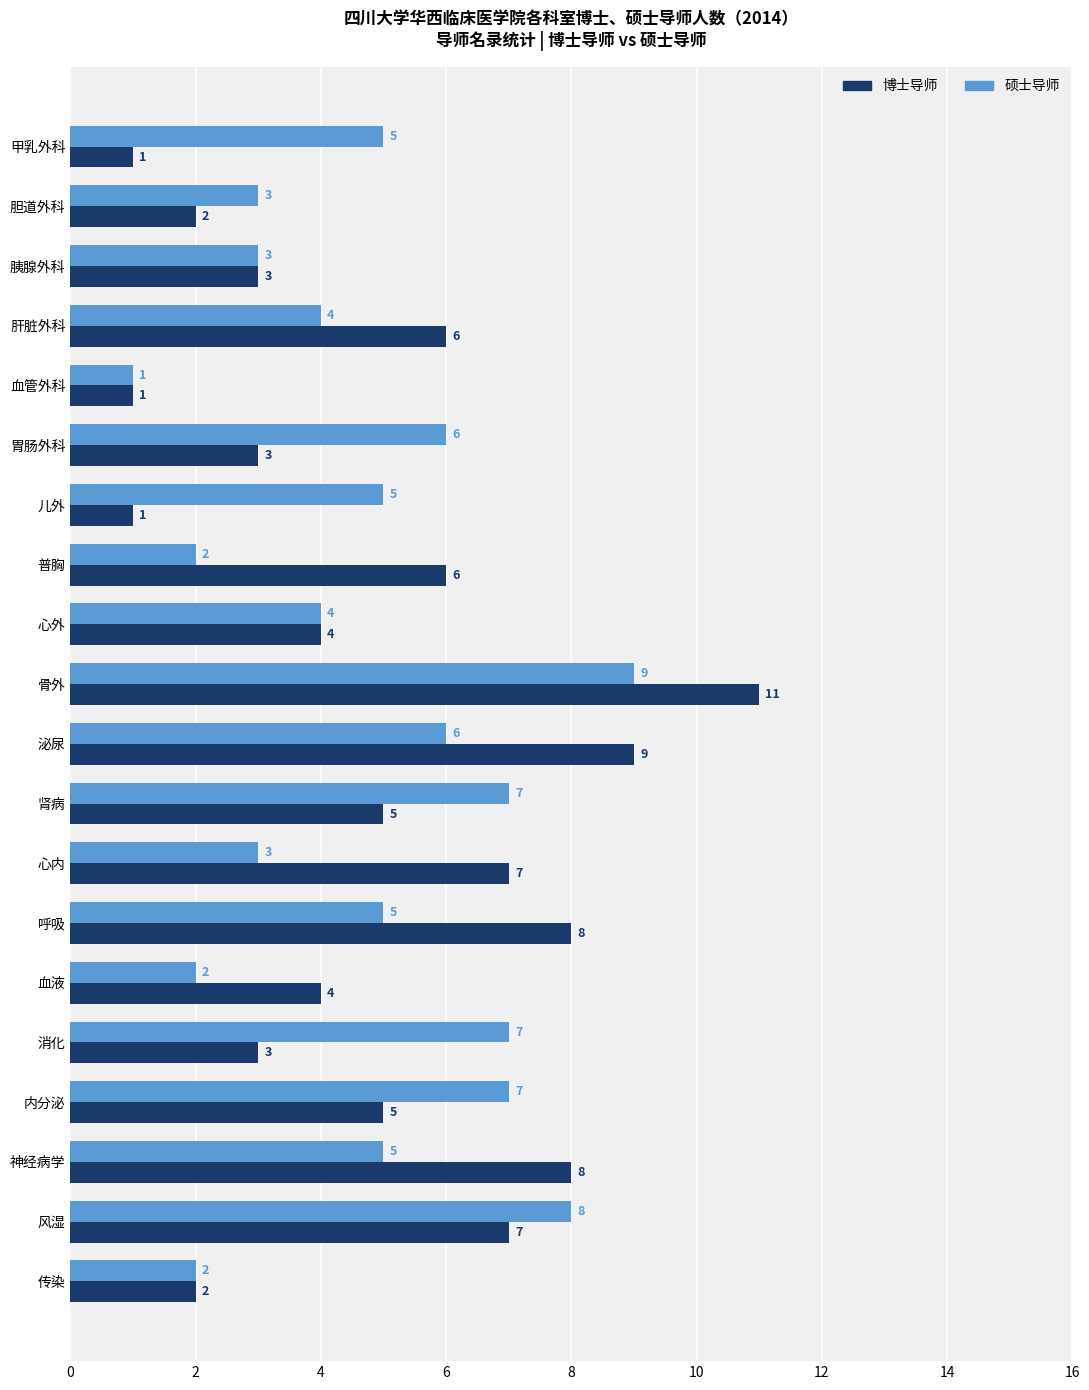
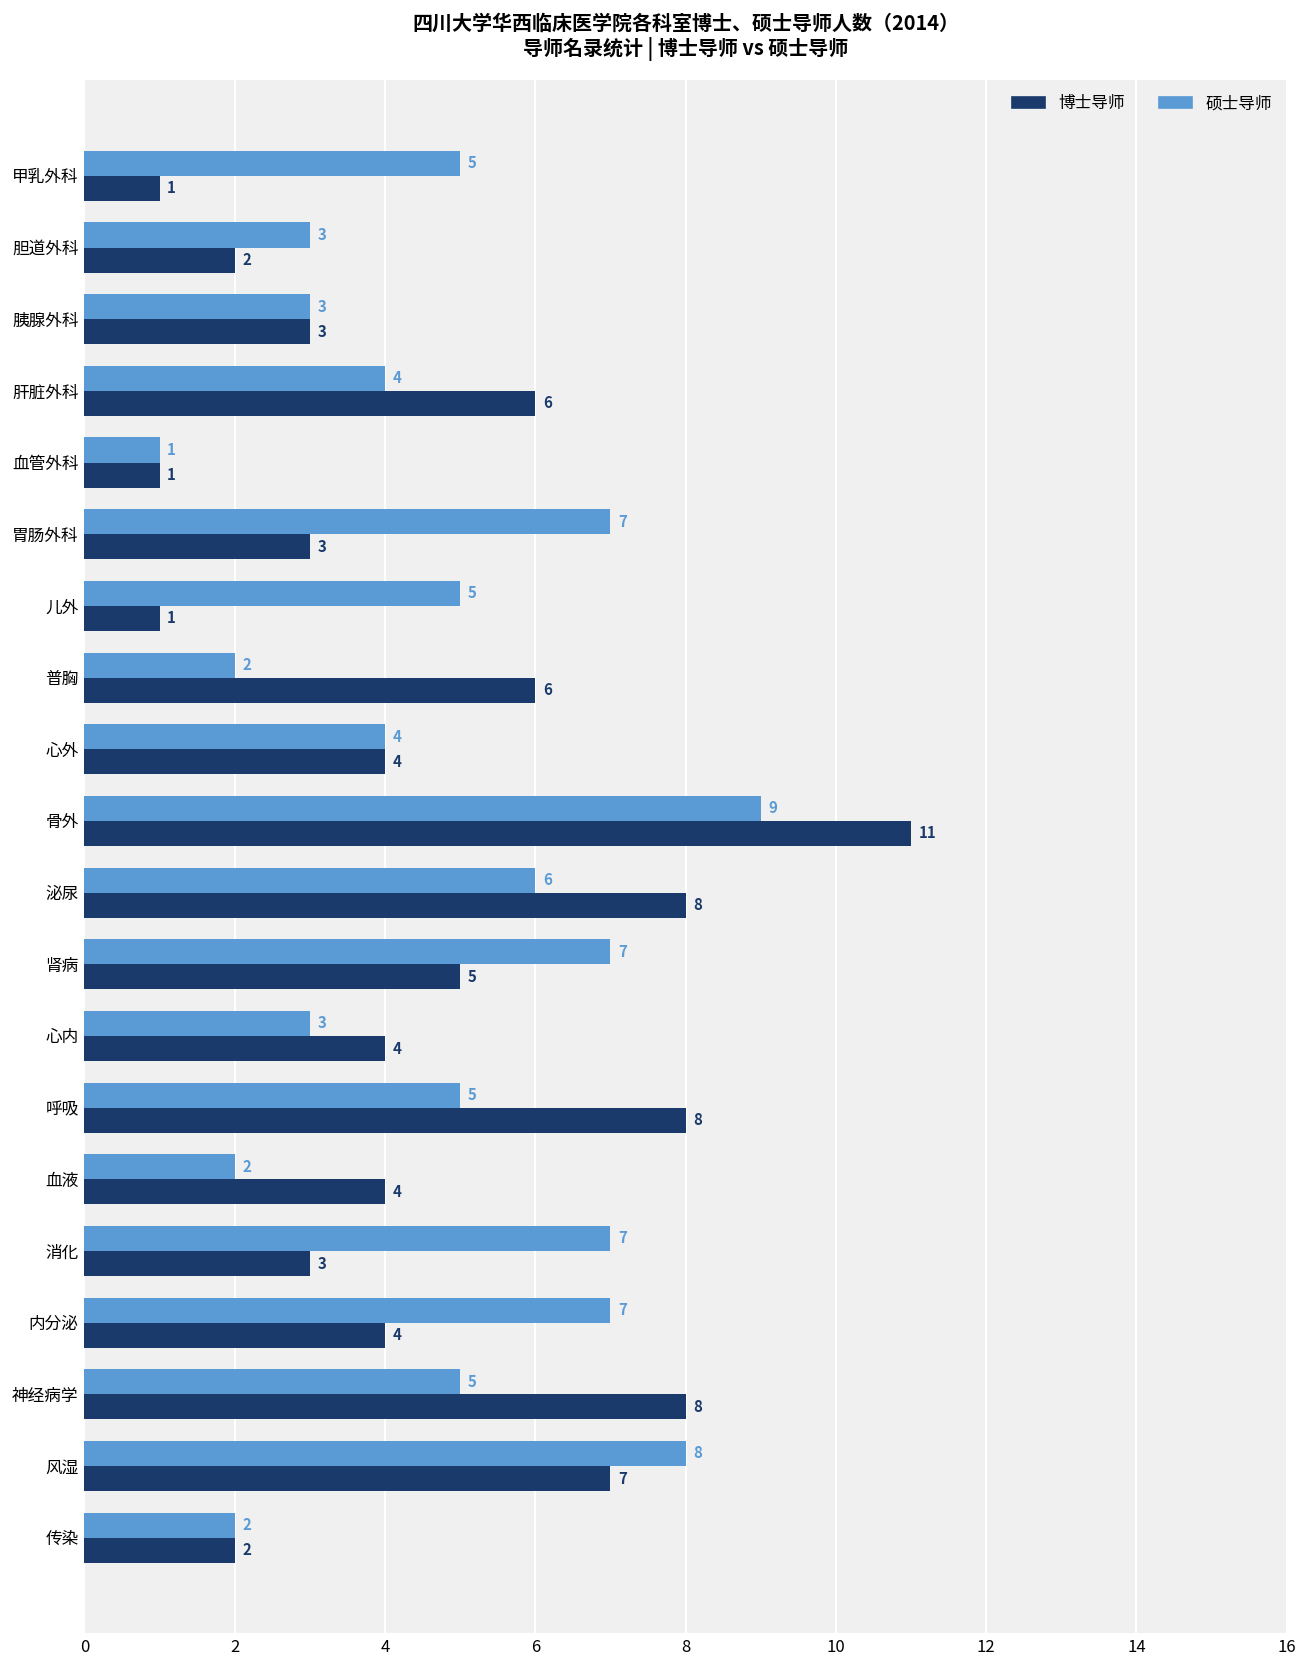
  {
    "博士导师": {
      "甲乳外科": 1,
      "胆道外科": 2,
      "胰腺外科": 3,
      "肝脏外科": 6,
      "血管外科": 1,
      "胃肠外科": 3,
      "儿外": 1,
      "普胸": 6,
      "心外": 4,
      "骨外": 11,
-     "泌尿": 9,
+     "泌尿": 8,
      "肾病": 5,
-     "心内": 7,
+     "心内": 4,
      "呼吸": 8,
      "血液": 4,
      "消化": 3,
-     "内分泌": 5,
+     "内分泌": 4,
      "神经病学": 8,
      "风湿": 7,
      "传染": 2
    },
    "硕士导师": {
      "甲乳外科": 5,
      "胆道外科": 3,
      "胰腺外科": 3,
      "肝脏外科": 4,
      "血管外科": 1,
-     "胃肠外科": 6,
+     "胃肠外科": 7,
      "儿外": 5,
      "普胸": 2,
      "心外": 4,
      "骨外": 9,
      "泌尿": 6,
      "肾病": 7,
      "心内": 3,
      "呼吸": 5,
      "血液": 2,
      "消化": 7,
      "内分泌": 7,
      "神经病学": 5,
      "风湿": 8,
      "传染": 2
    }
  }
